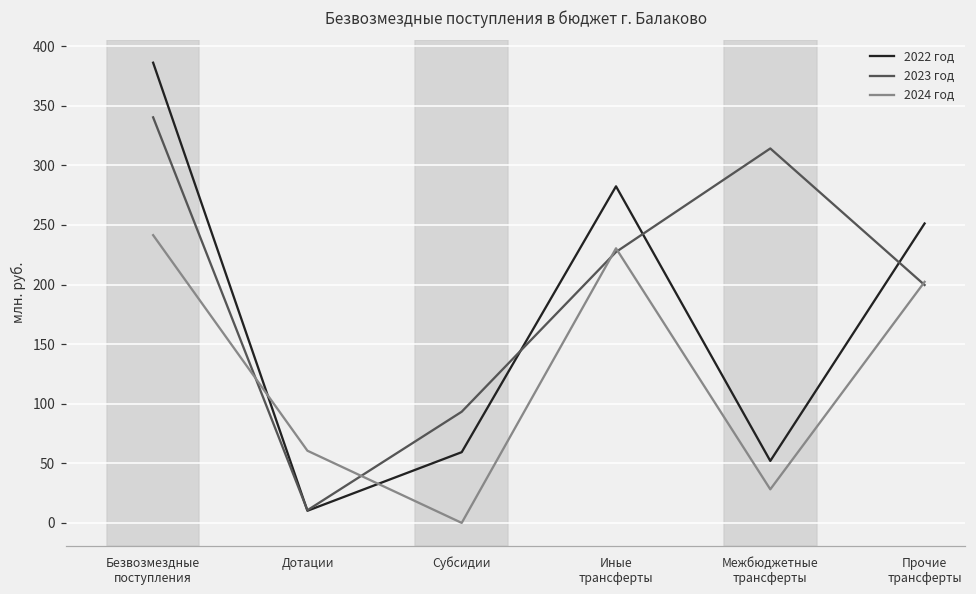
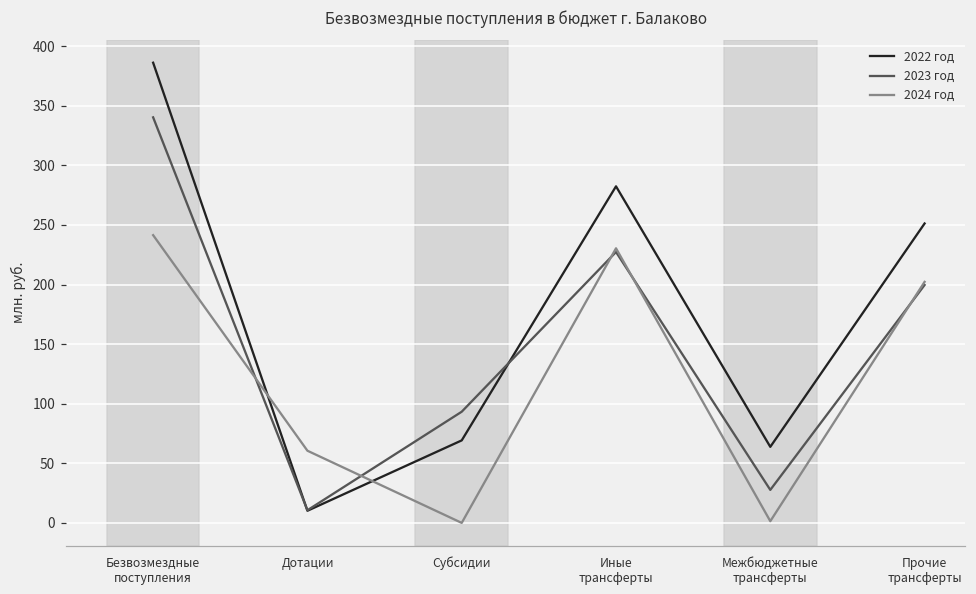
  {
    "2022 год": {
      "Безвозмездные поступления": 386,
-     "Субсидии": 59,
+     "Субсидии": 69,
      "Иные трансферты": 282,
-     "Межбюджетные трансферты": 52,
+     "Межбюджетные трансферты": 64,
      "Прочие трансферты": 251
    },
    "2023 год": {
      "Безвозмездные поступления": 340,
      "Субсидии": 93,
      "Иные трансферты": 227,
-     "Межбюджетные трансферты": 314,
+     "Межбюджетные трансферты": 28,
      "Прочие трансферты": 200
    },
    "2024 год": {
      "Безвозмездные поступления": 241,
      "Дотации": 61,
      "Субсидии": 0,
      "Иные трансферты": 230,
-     "Межбюджетные трансферты": 28,
+     "Межбюджетные трансферты": 1,
      "Прочие трансферты": 202
    }
  }
